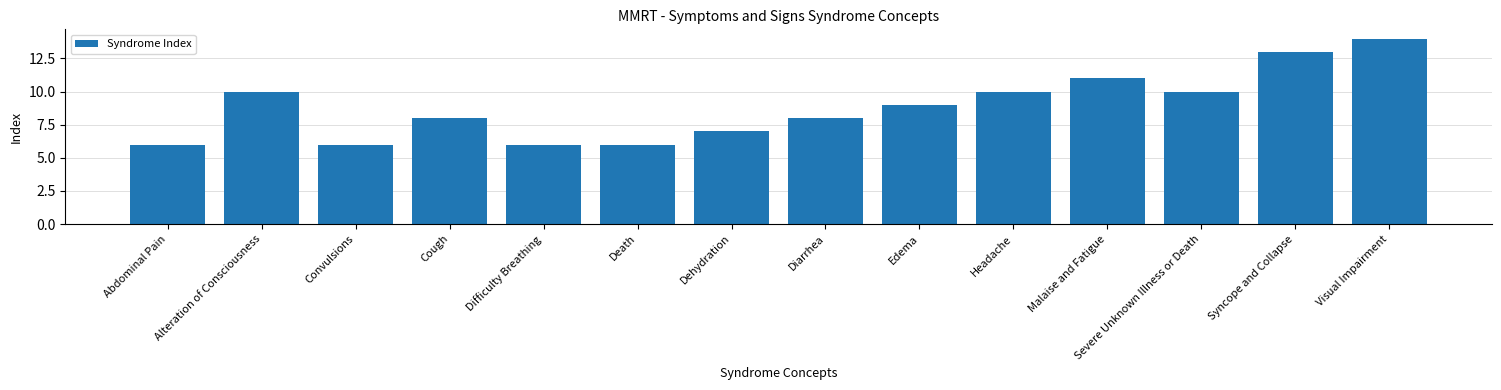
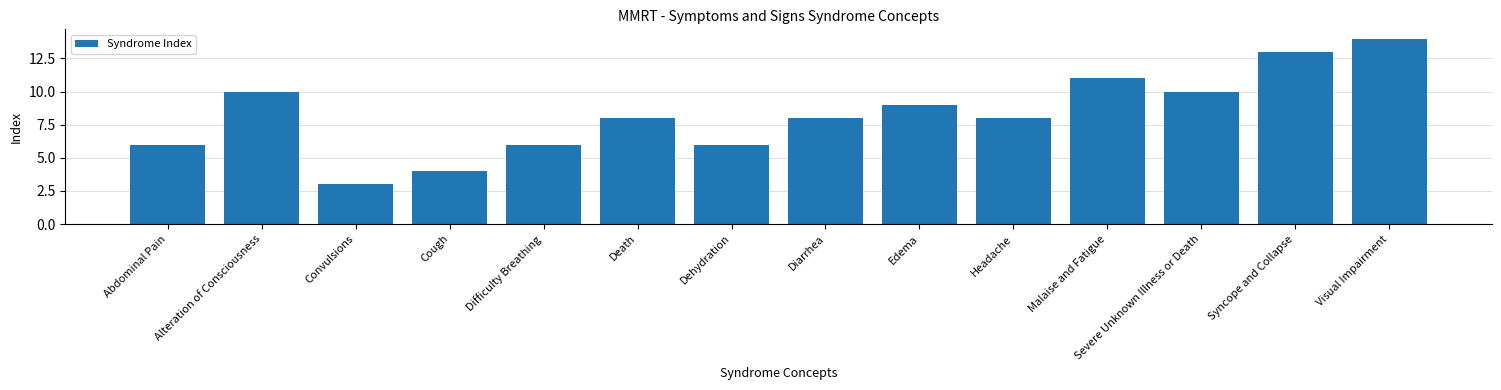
  {
    "Abdominal Pain": 6,
    "Alteration of Consciousness": 10,
-   "Convulsions": 6,
-   "Cough": 8,
+   "Convulsions": 3,
+   "Cough": 4,
    "Difficulty Breathing": 6,
-   "Death": 6,
-   "Dehydration": 7,
+   "Death": 8,
+   "Dehydration": 6,
    "Diarrhea": 8,
    "Edema": 9,
-   "Headache": 10,
+   "Headache": 8,
    "Malaise and Fatigue": 11,
    "Severe Unknown Illness or Death": 10,
    "Syncope and Collapse": 13,
    "Visual Impairment": 14
  }
